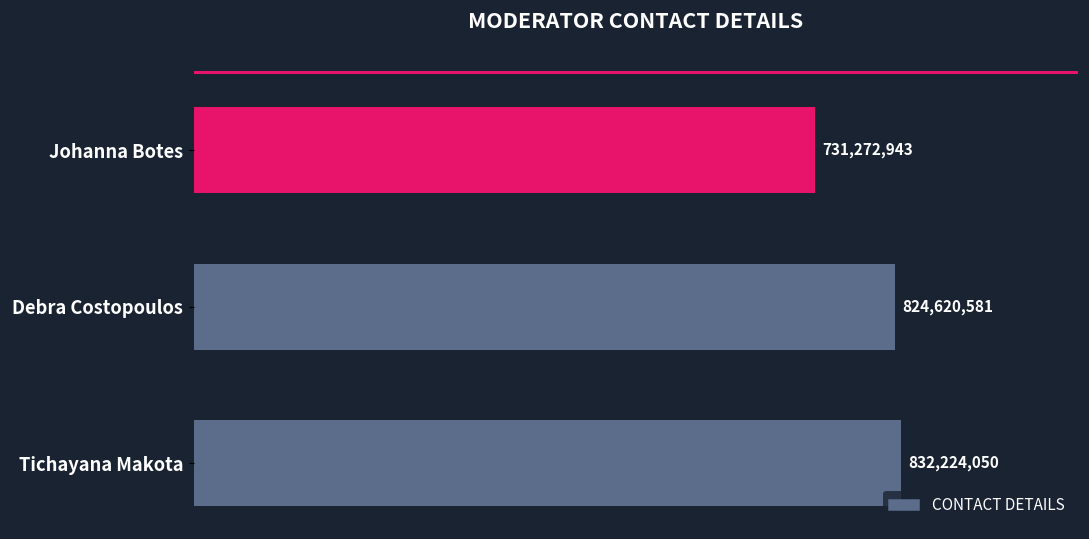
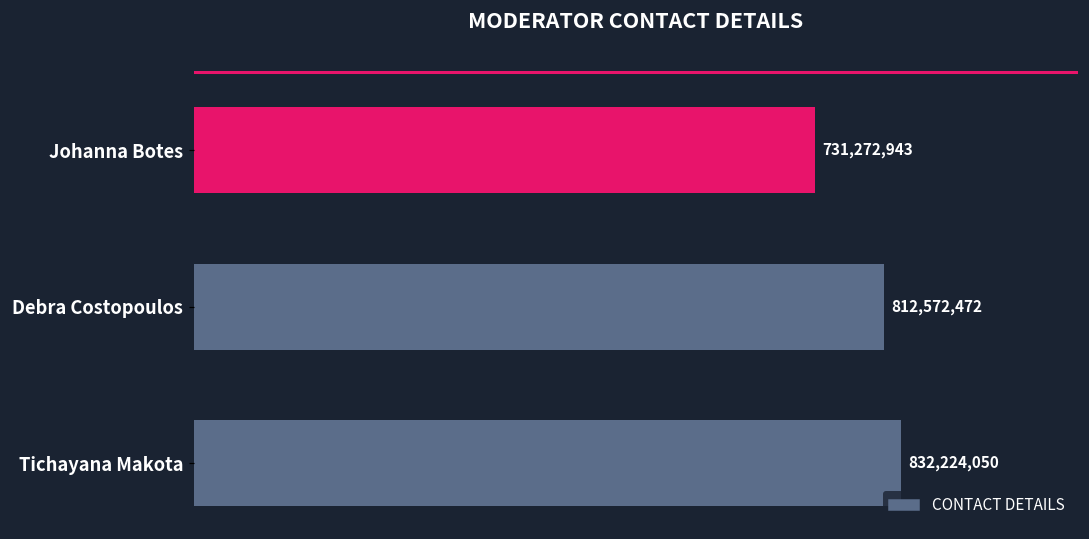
  {
    "Johanna Botes": "731,272,943",
-   "Debra Costopoulos": "824,620,581",
+   "Debra Costopoulos": "812,572,472",
    "Tichayana Makota": "832,224,050"
  }
